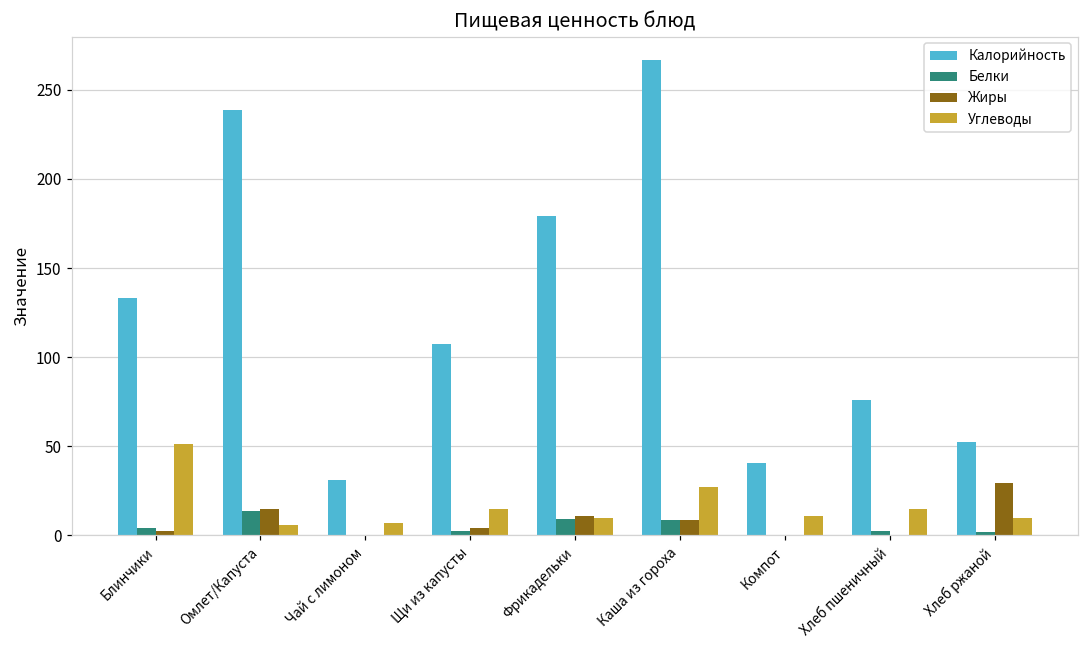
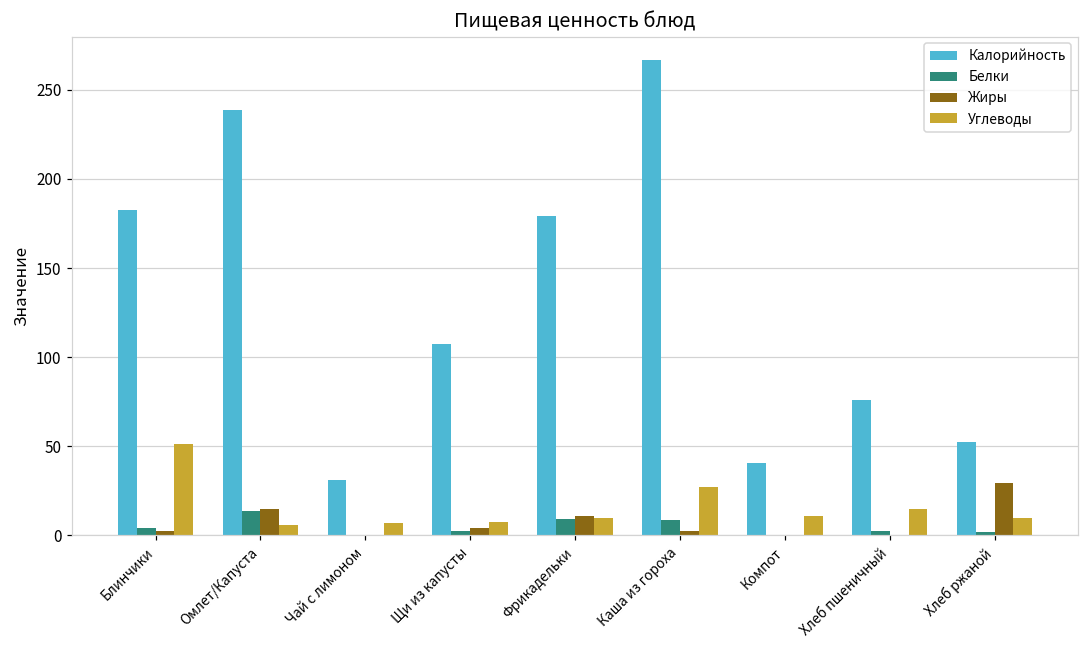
  {
    "Калорийность": {
-     "Блинчики": 133,
+     "Блинчики": 182,
      "Омлет/Капуста": 239,
      "Чай с лимоном": 31,
      "Щи из капусты": 107,
      "Фрикадельки": 179,
      "Каша из гороха": 266,
      "Компот": 40,
      "Хлеб пшеничный": 76,
      "Хлеб ржаной": 52
    },
    "Белки": {
      "Блинчики": 4,
      "Омлет/Капуста": 14,
      "Щи из капусты": 2,
      "Фрикадельки": 9,
      "Каша из гороха": 9,
      "Хлеб пшеничный": 2,
      "Хлеб ржаной": 2
    },
    "Жиры": {
      "Блинчики": 3,
      "Омлет/Капуста": 15,
      "Чай с лимоном": 0,
      "Щи из капусты": 4,
      "Фрикадельки": 11,
-     "Каша из гороха": 9,
+     "Каша из гороха": 3,
      "Компот": 0,
      "Хлеб ржаной": 29
    },
    "Углеводы": {
      "Блинчики": 51,
      "Омлет/Капуста": 6,
      "Чай с лимоном": 7,
-     "Щи из капусты": 15,
+     "Щи из капусты": 7,
      "Фрикадельки": 10,
      "Каша из гороха": 27,
      "Компот": 11,
      "Хлеб пшеничный": 15,
      "Хлеб ржаной": 10
    }
  }
